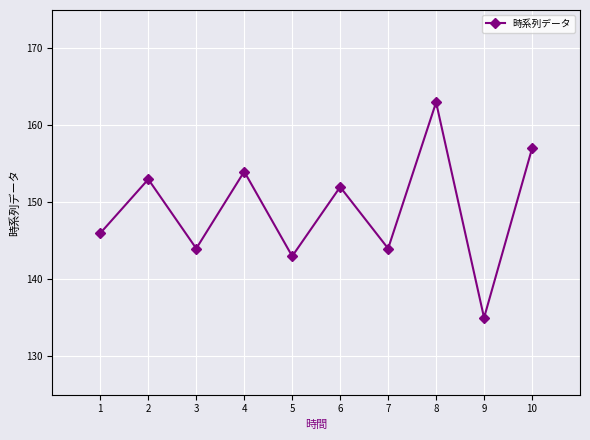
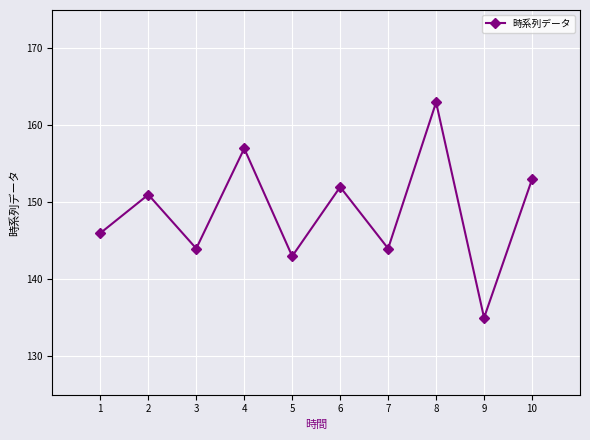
  {
    "1": 146,
-   "2": 153,
+   "2": 151,
    "3": 144,
-   "4": 154,
+   "4": 157,
    "5": 143,
    "6": 152,
    "7": 144,
    "8": 163,
    "9": 135,
-   "10": 157
+   "10": 153
  }
